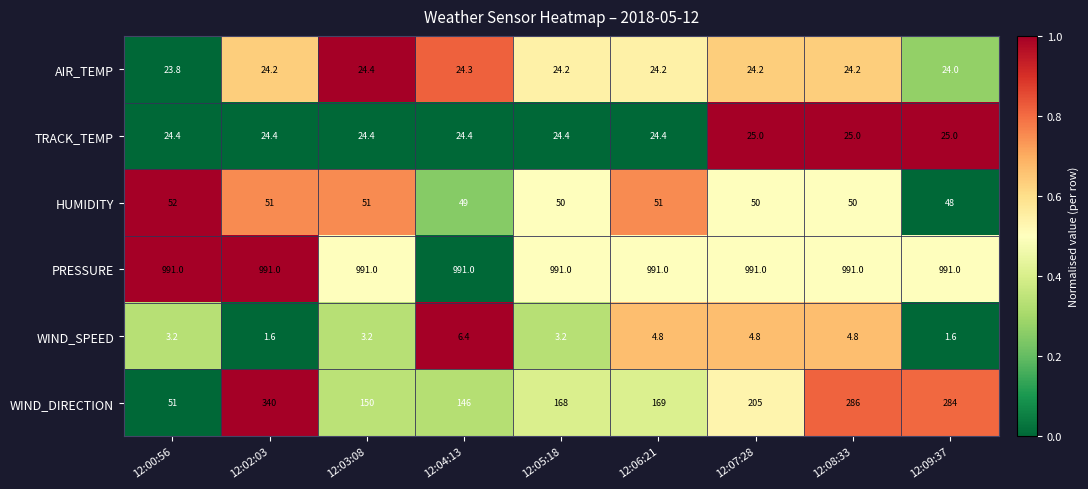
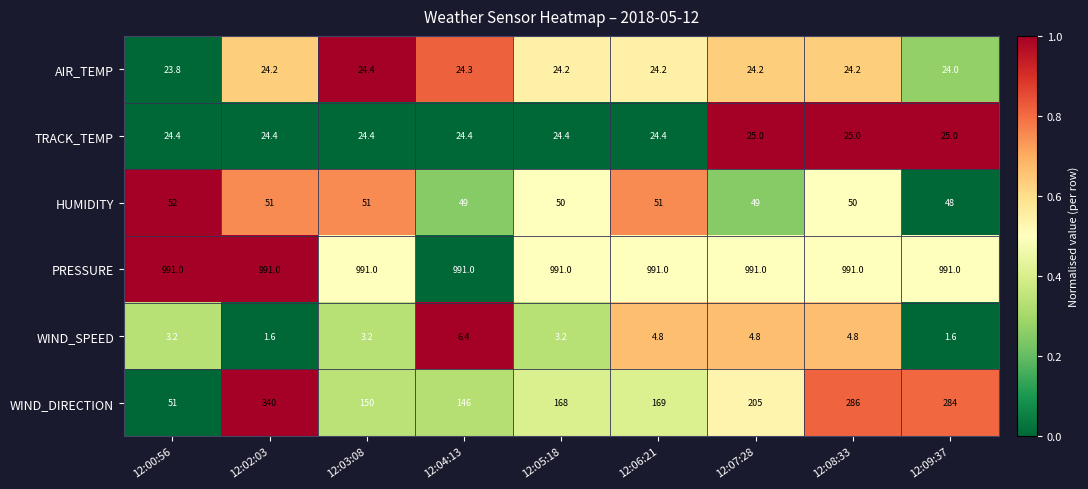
  {
    "AIR_TEMP": {
      "12:00:56": 23.8,
      "12:02:03": 24.2,
      "12:03:08": 24.4,
      "12:04:13": 24.3,
      "12:05:18": 24.2,
      "12:06:21": 24.2,
      "12:07:28": 24.2,
      "12:08:33": 24.2,
      "12:09:37": 24.0
    },
    "TRACK_TEMP": {
      "12:00:56": 24.4,
      "12:02:03": 24.4,
      "12:03:08": 24.4,
      "12:04:13": 24.4,
      "12:05:18": 24.4,
      "12:06:21": 24.4,
      "12:07:28": 25.0,
      "12:08:33": 25.0,
      "12:09:37": 25.0
    },
    "HUMIDITY": {
      "12:00:56": 52,
      "12:02:03": 51,
      "12:03:08": 51,
      "12:04:13": 49,
      "12:05:18": 50,
      "12:06:21": 51,
-     "12:07:28": 50,
+     "12:07:28": 49,
      "12:08:33": 50,
      "12:09:37": 48
    },
    "PRESSURE": {
      "12:00:56": 991.0,
      "12:02:03": 991.0,
      "12:03:08": 991.0,
      "12:04:13": 991.0,
      "12:05:18": 991.0,
      "12:06:21": 991.0,
      "12:07:28": 991.0,
      "12:08:33": 991.0,
      "12:09:37": 991.0
    },
    "WIND_SPEED": {
      "12:00:56": 3.2,
      "12:02:03": 1.6,
      "12:03:08": 3.2,
      "12:04:13": 6.4,
      "12:05:18": 3.2,
      "12:06:21": 4.8,
      "12:07:28": 4.8,
      "12:08:33": 4.8,
      "12:09:37": 1.6
    },
    "WIND_DIRECTION": {
      "12:00:56": 51,
      "12:02:03": 340,
      "12:03:08": 150,
      "12:04:13": 146,
      "12:05:18": 168,
      "12:06:21": 169,
      "12:07:28": 205,
      "12:08:33": 286,
      "12:09:37": 284
    }
  }
